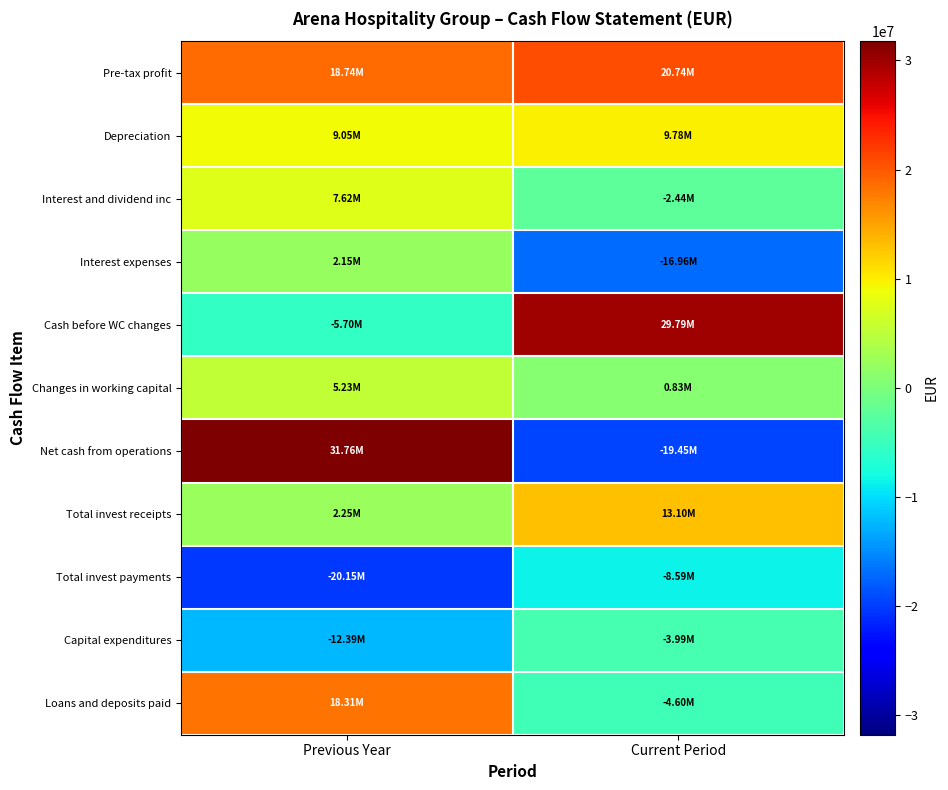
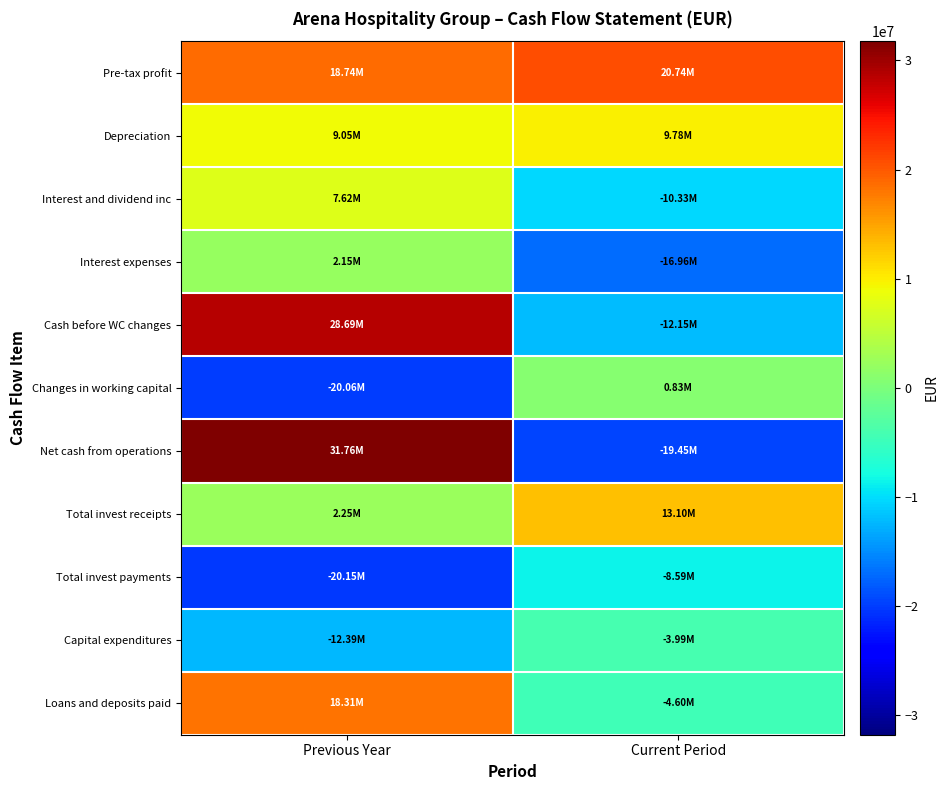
  {
    "Pre-tax profit": {
      "Previous Year": "18.74M",
      "Current Period": "20.74M"
    },
    "Depreciation": {
      "Previous Year": "9.05M",
      "Current Period": "9.78M"
    },
    "Interest and dividend inc": {
      "Previous Year": "7.62M",
-     "Current Period": "-2.44M"
+     "Current Period": "-10.33M"
    },
    "Interest expenses": {
      "Previous Year": "2.15M",
      "Current Period": "-16.96M"
    },
    "Cash before WC changes": {
-     "Previous Year": "-5.70M",
-     "Current Period": "29.79M"
+     "Previous Year": "28.69M",
+     "Current Period": "-12.15M"
    },
    "Changes in working capital": {
-     "Previous Year": "5.23M",
+     "Previous Year": "-20.06M",
      "Current Period": "0.83M"
    },
    "Net cash from operations": {
      "Previous Year": "31.76M",
      "Current Period": "-19.45M"
    },
    "Total invest receipts": {
      "Previous Year": "2.25M",
      "Current Period": "13.10M"
    },
    "Total invest payments": {
      "Previous Year": "-20.15M",
      "Current Period": "-8.59M"
    },
    "Capital expenditures": {
      "Previous Year": "-12.39M",
      "Current Period": "-3.99M"
    },
    "Loans and deposits paid": {
      "Previous Year": "18.31M",
      "Current Period": "-4.60M"
    }
  }
